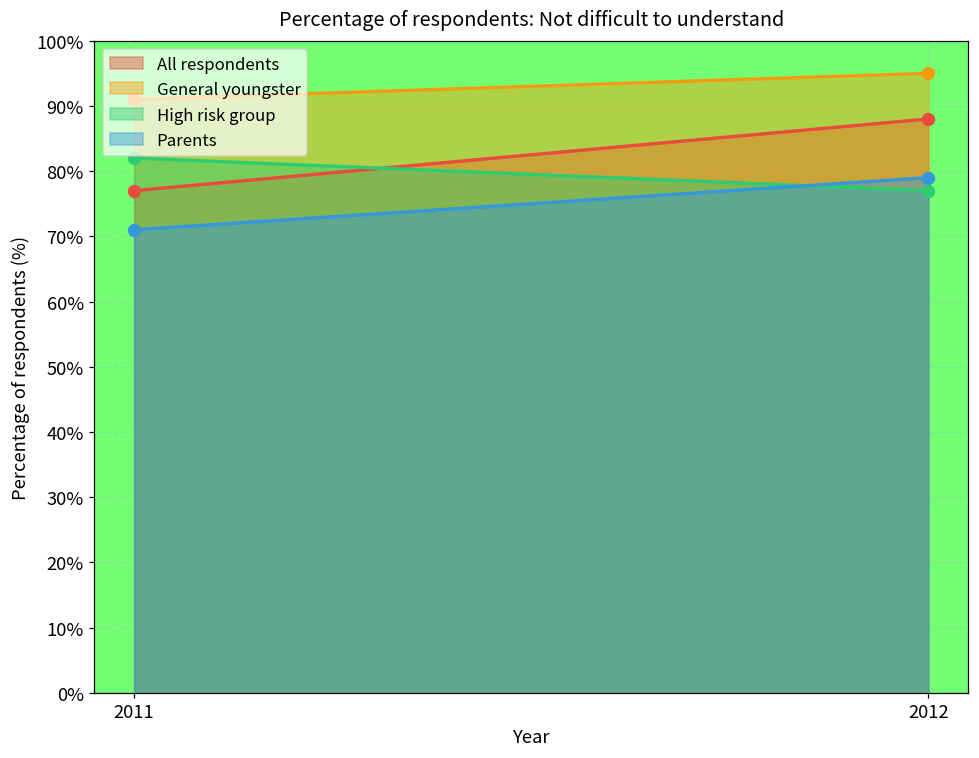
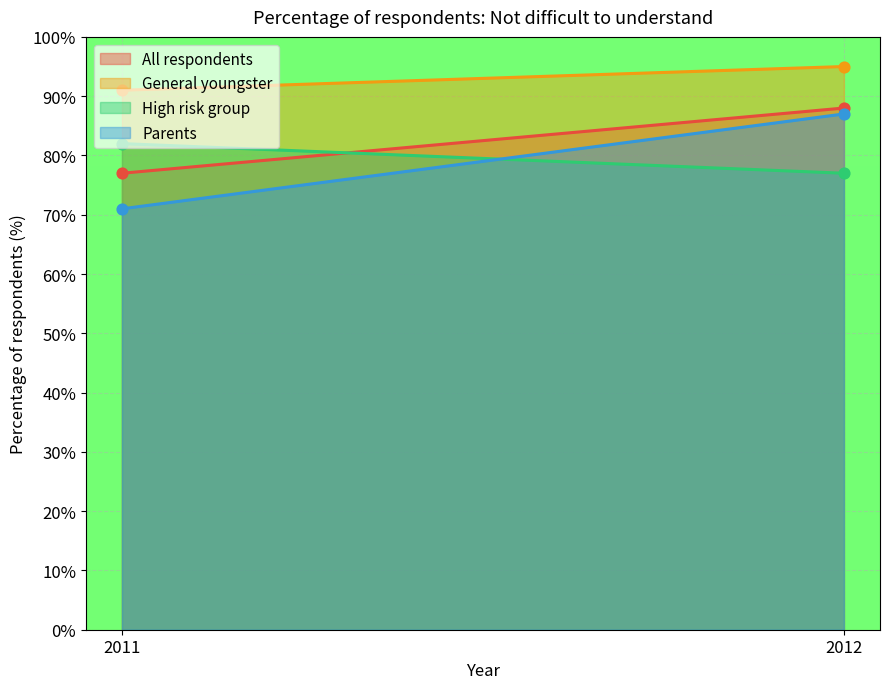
  {
    "All respondents": {
      "2011": "77%",
      "2012": "88%"
    },
    "General youngster": {
      "2012": "95%"
    },
    "High risk group": {
      "2012": "77%"
    },
    "Parents": {
      "2011": "71%",
-     "2012": "79%"
+     "2012": "87%"
    }
  }
